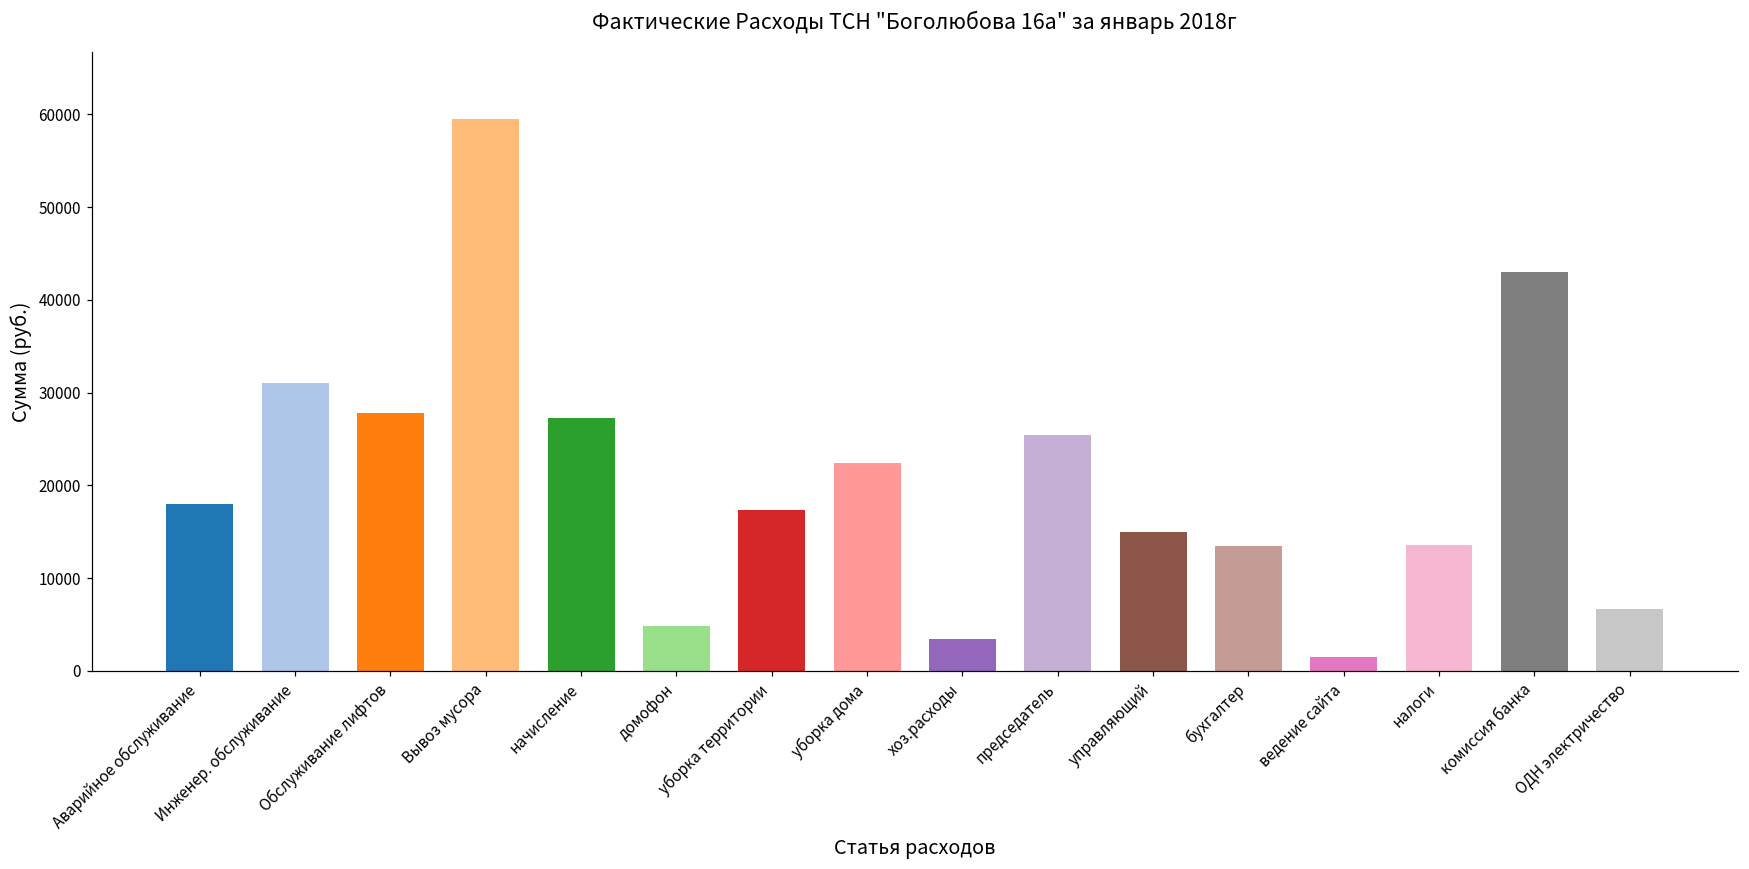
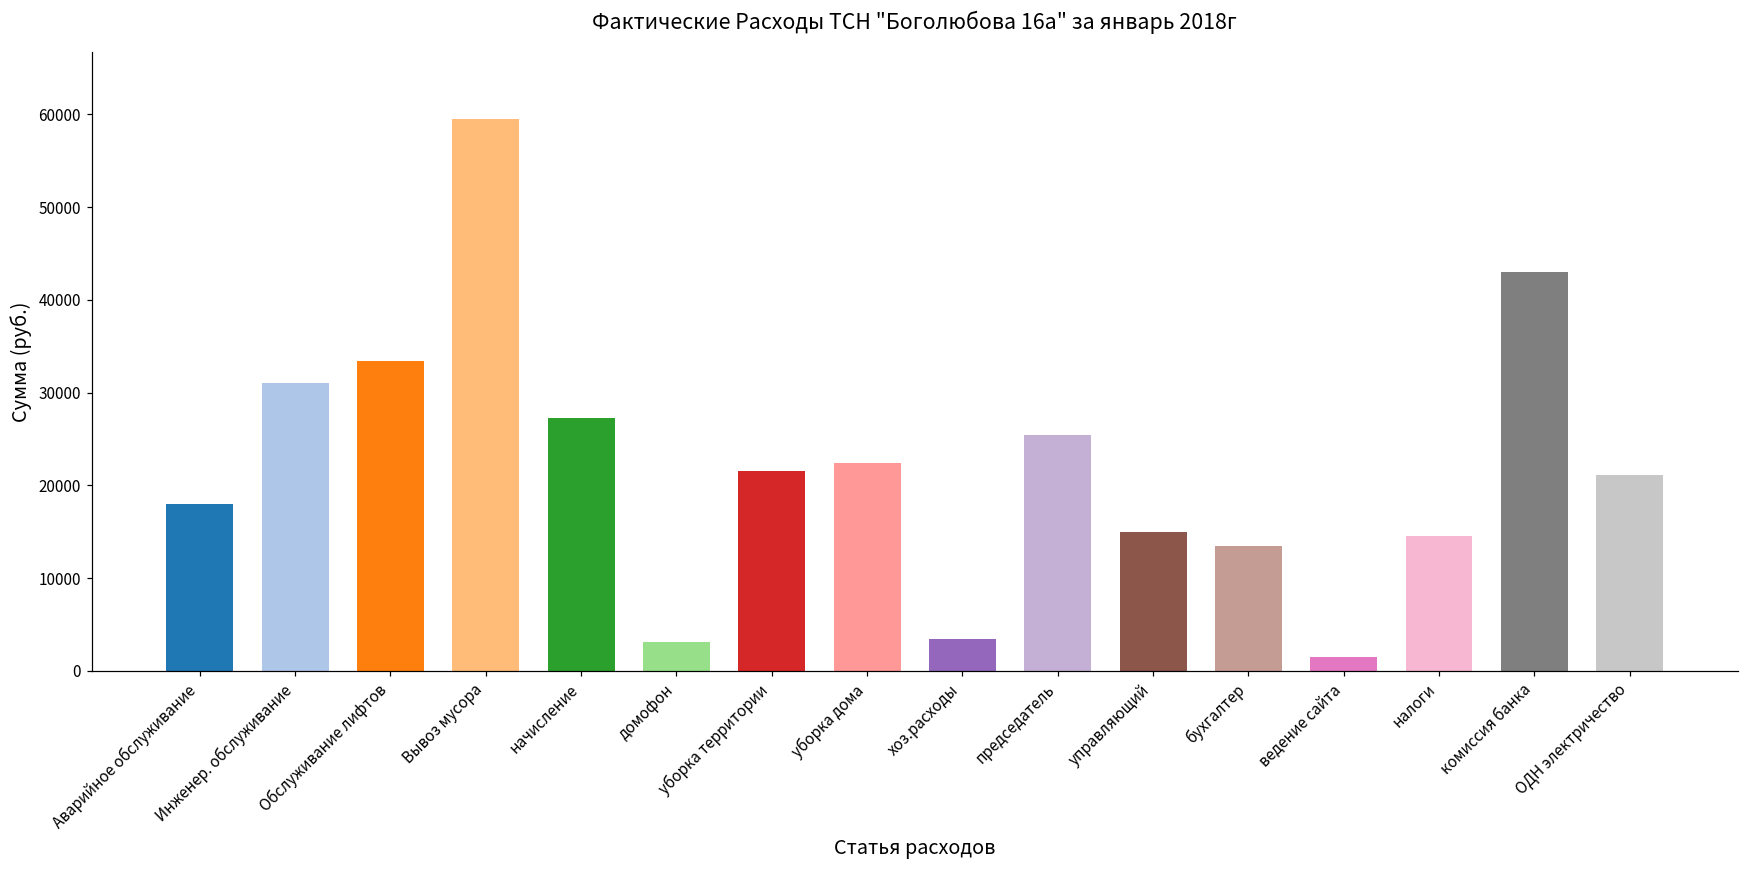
  {
    "Аварийное обслуживание": 18000,
    "Инженер. обслуживание": 31000,
-   "Обслуживание лифтов": 28000,
+   "Обслуживание лифтов": 33000,
    "Вывоз мусора": 60000,
    "начисление": 27000,
-   "домофон": 5000,
-   "уборка территории": 17000,
+   "домофон": 3000,
+   "уборка территории": 22000,
    "уборка дома": 22000,
    "хоз.расходы": 3000,
    "председатель": 25000,
    "управляющий": 15000,
    "бухгалтер": 13000,
    "ведение сайта": 2000,
-   "налоги": 14000,
+   "налоги": 15000,
    "комиссия банка": 43000,
-   "ОДН электричество": 7000
+   "ОДН электричество": 21000
  }
